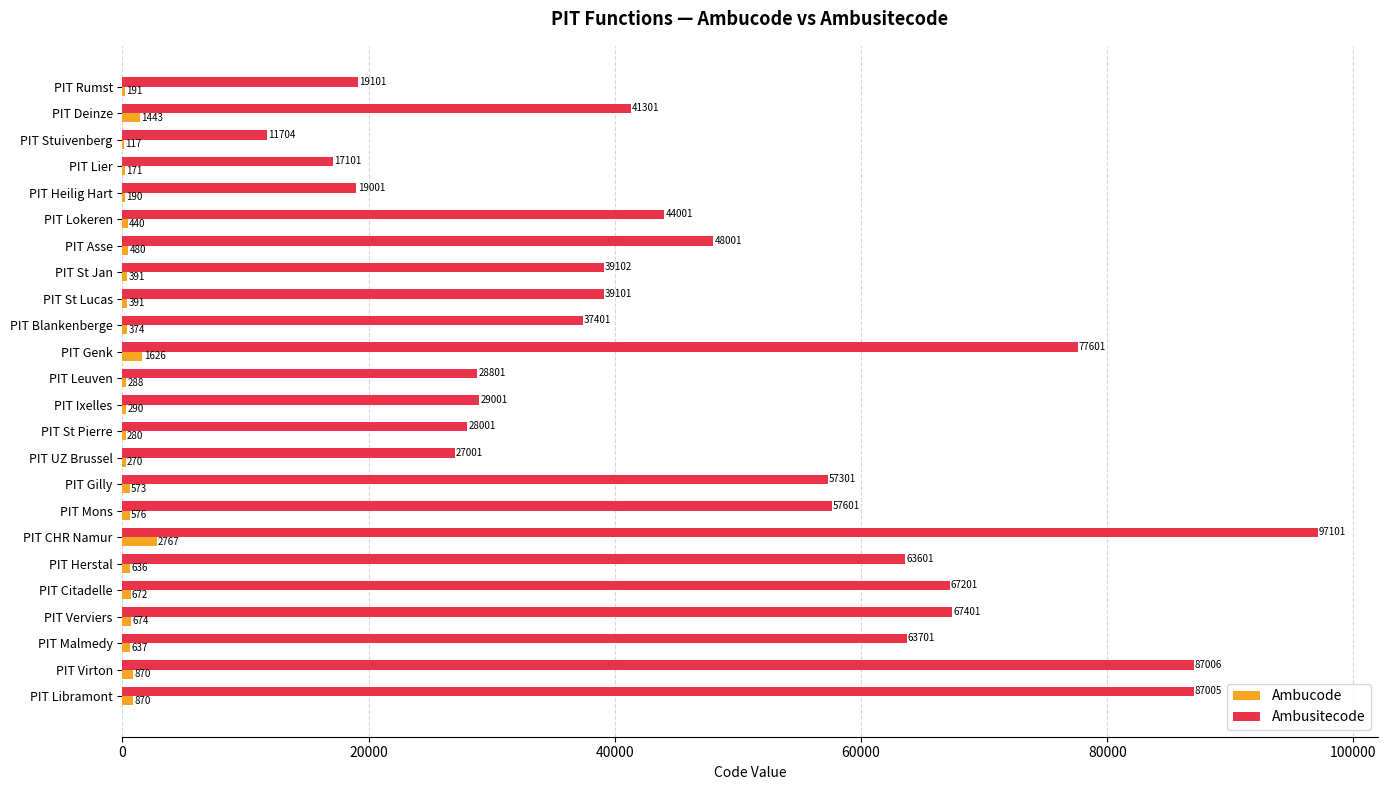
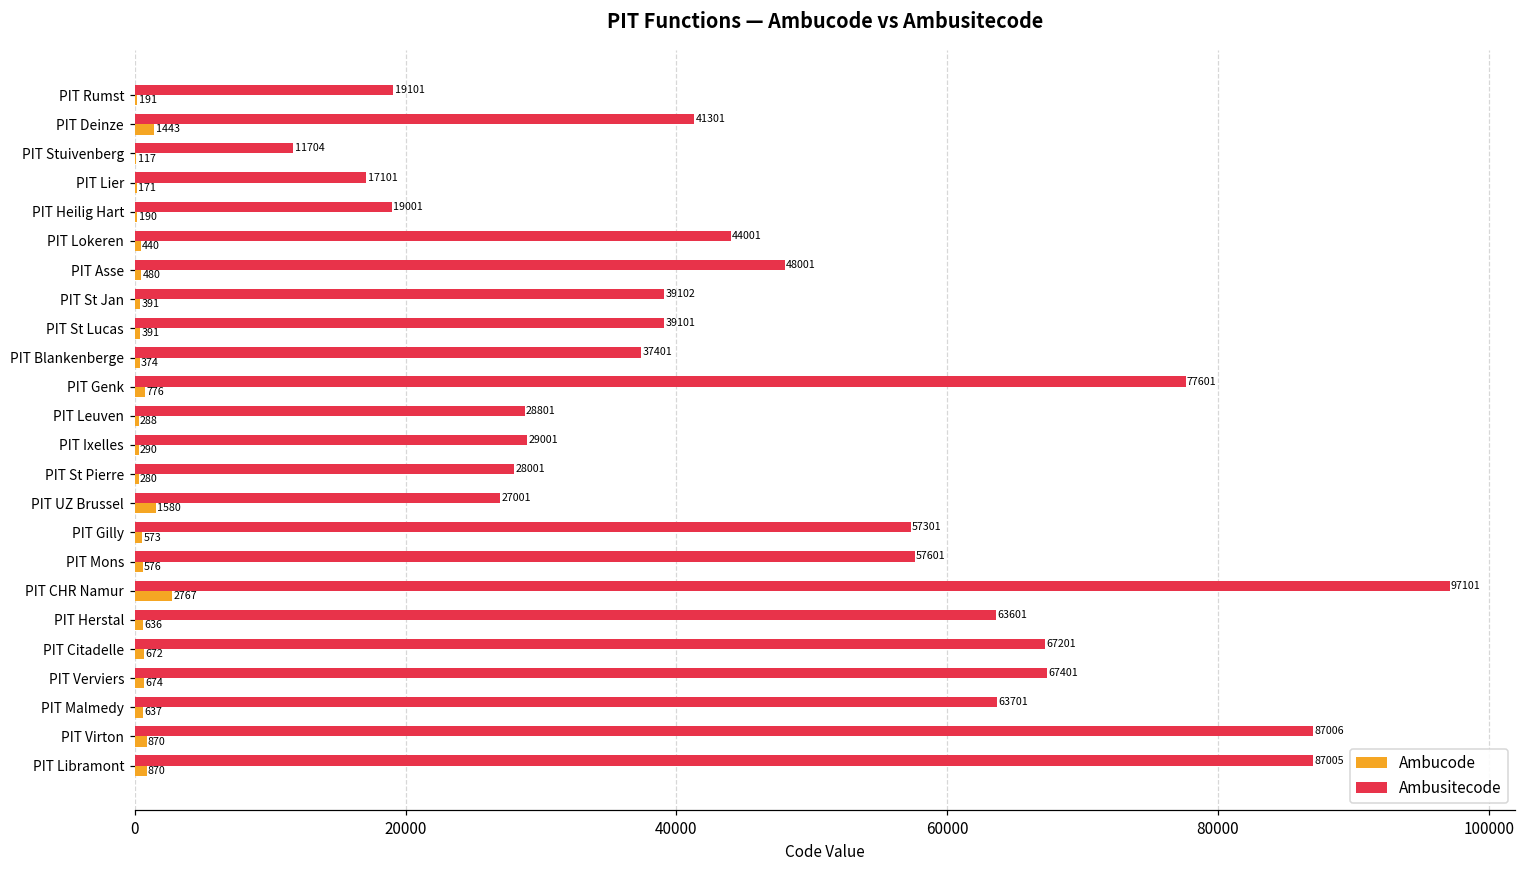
  {
    "Ambucode": {
      "PIT Rumst": 191,
      "PIT Deinze": 1443,
      "PIT Stuivenberg": 117,
      "PIT Lier": 171,
      "PIT Heilig Hart": 190,
      "PIT Lokeren": 440,
      "PIT Asse": 480,
      "PIT St Jan": 391,
      "PIT St Lucas": 391,
      "PIT Blankenberge": 374,
-     "PIT Genk": 1626,
+     "PIT Genk": 776,
      "PIT Leuven": 288,
      "PIT Ixelles": 290,
      "PIT St Pierre": 280,
-     "PIT UZ Brussel": 270,
+     "PIT UZ Brussel": 1580,
      "PIT Gilly": 573,
      "PIT Mons": 576,
      "PIT CHR Namur": 2767,
      "PIT Herstal": 636,
      "PIT Citadelle": 672,
      "PIT Verviers": 674,
      "PIT Malmedy": 637,
      "PIT Virton": 870,
      "PIT Libramont": 870
    },
    "Ambusitecode": {
      "PIT Rumst": 19101,
      "PIT Deinze": 41301,
      "PIT Stuivenberg": 11704,
      "PIT Lier": 17101,
      "PIT Heilig Hart": 19001,
      "PIT Lokeren": 44001,
      "PIT Asse": 48001,
      "PIT St Jan": 39102,
      "PIT St Lucas": 39101,
      "PIT Blankenberge": 37401,
      "PIT Genk": 77601,
      "PIT Leuven": 28801,
      "PIT Ixelles": 29001,
      "PIT St Pierre": 28001,
      "PIT UZ Brussel": 27001,
      "PIT Gilly": 57301,
      "PIT Mons": 57601,
      "PIT CHR Namur": 97101,
      "PIT Herstal": 63601,
      "PIT Citadelle": 67201,
      "PIT Verviers": 67401,
      "PIT Malmedy": 63701,
      "PIT Virton": 87006,
      "PIT Libramont": 87005
    }
  }
